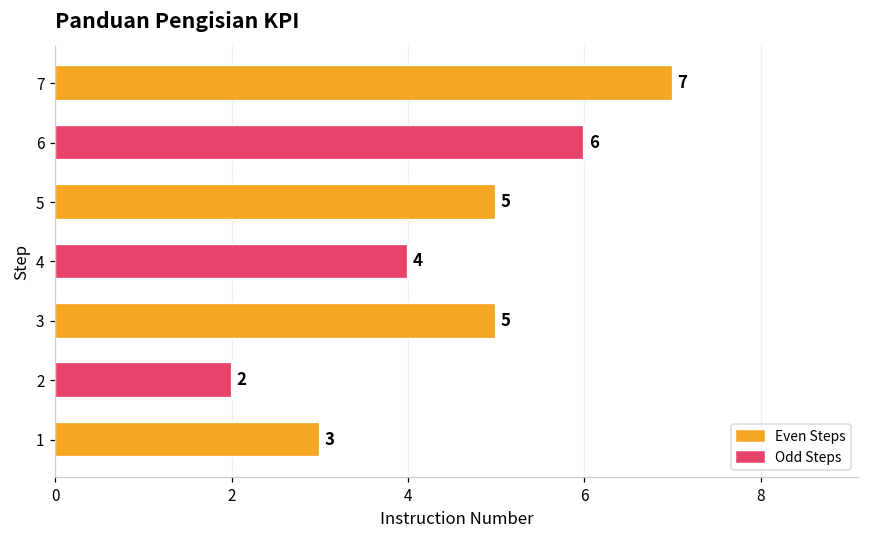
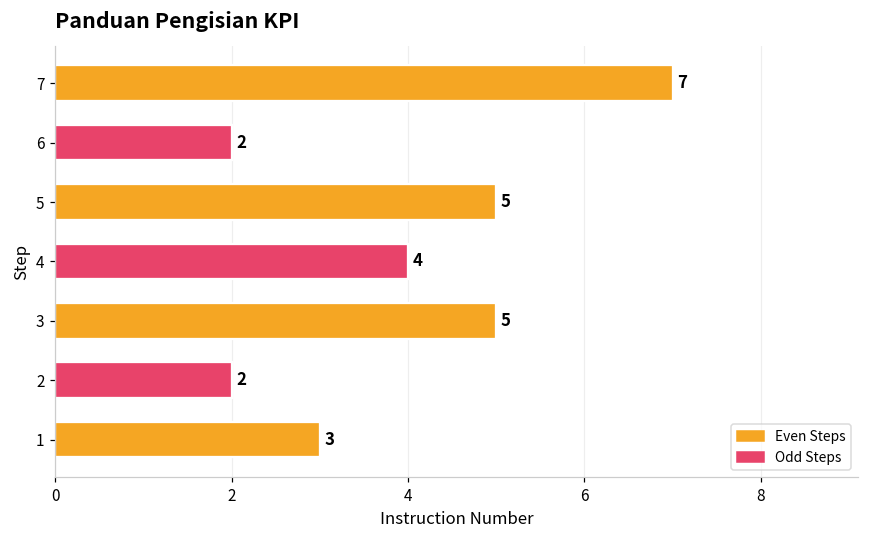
  {
    "7": 7,
-   "6": 6,
+   "6": 2,
    "5": 5,
    "4": 4,
    "3": 5,
    "2": 2,
    "1": 3
  }
